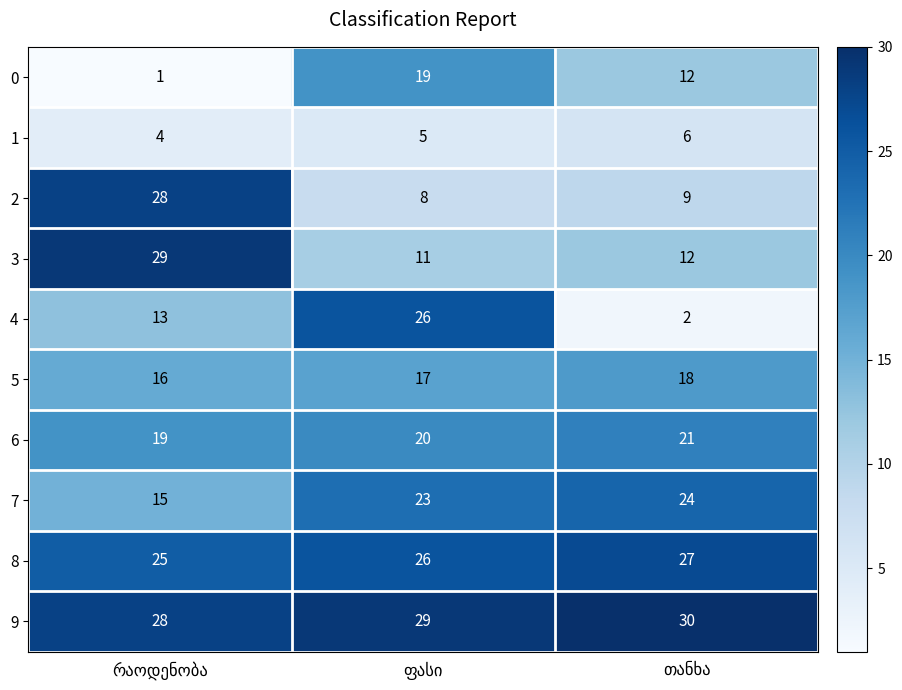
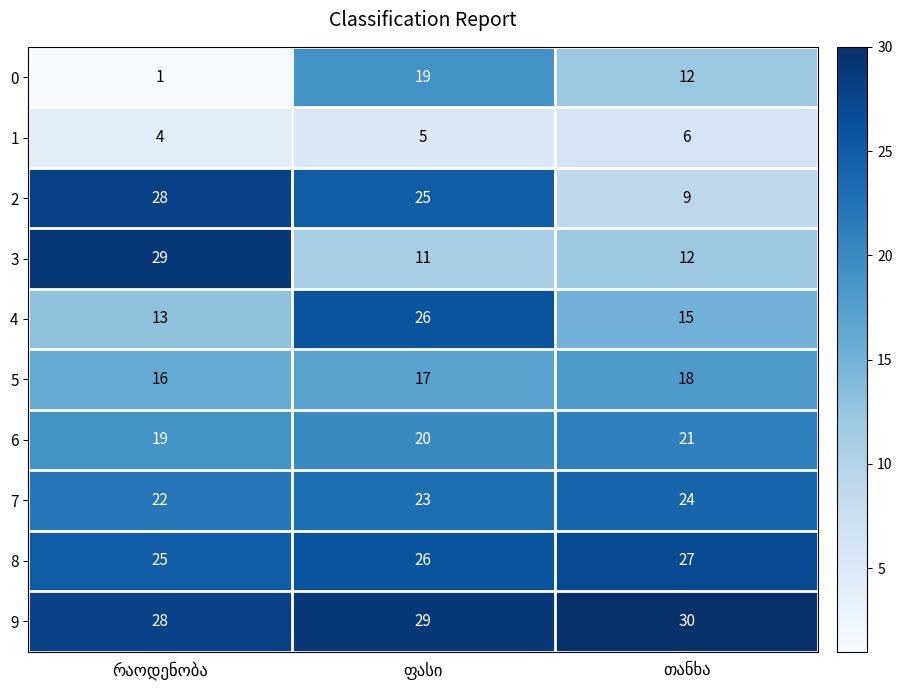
  {
    "0": {
      "რაოდენობა": 1,
      "ფასი": 19,
      "თანხა": 12
    },
    "1": {
      "რაოდენობა": 4,
      "ფასი": 5,
      "თანხა": 6
    },
    "2": {
      "რაოდენობა": 28,
-     "ფასი": 8,
+     "ფასი": 25,
      "თანხა": 9
    },
    "3": {
      "რაოდენობა": 29,
      "ფასი": 11,
      "თანხა": 12
    },
    "4": {
      "რაოდენობა": 13,
      "ფასი": 26,
-     "თანხა": 2
+     "თანხა": 15
    },
    "5": {
      "რაოდენობა": 16,
      "ფასი": 17,
      "თანხა": 18
    },
    "6": {
      "რაოდენობა": 19,
      "ფასი": 20,
      "თანხა": 21
    },
    "7": {
-     "რაოდენობა": 15,
+     "რაოდენობა": 22,
      "ფასი": 23,
      "თანხა": 24
    },
    "8": {
      "რაოდენობა": 25,
      "ფასი": 26,
      "თანხა": 27
    },
    "9": {
      "რაოდენობა": 28,
      "ფასი": 29,
      "თანხა": 30
    }
  }
